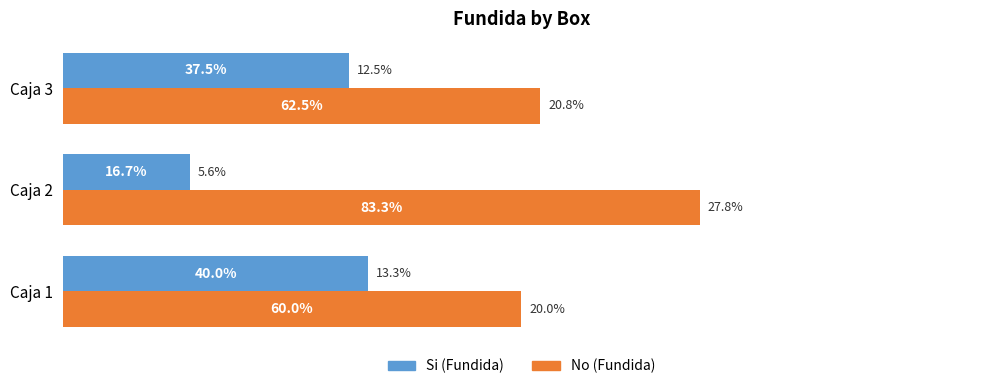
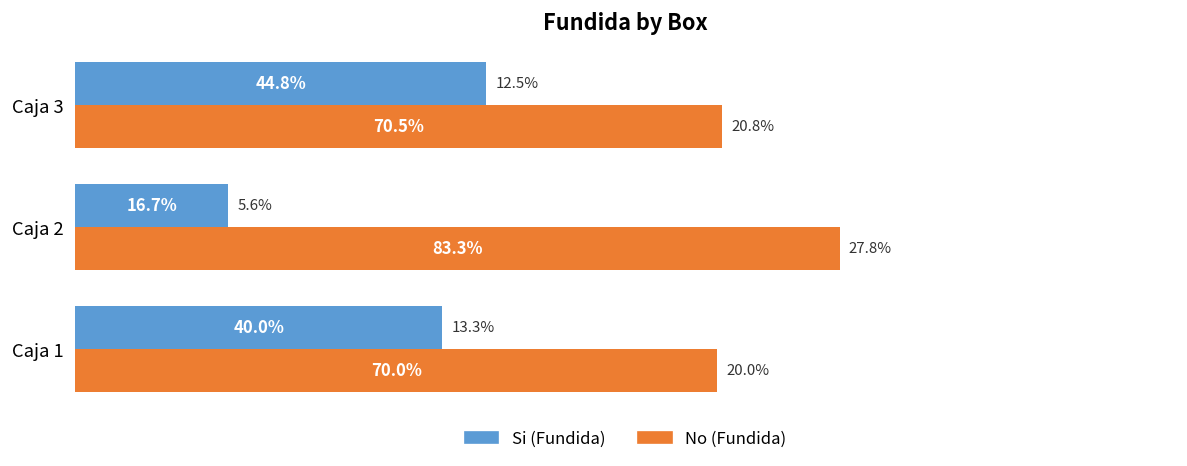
  {
    "Si (Fundida)": {
-     "Caja 3": "37.5%",
+     "Caja 3": "44.8%",
      "Caja 2": "16.7%",
      "Caja 1": "40.0%"
    },
    "No (Fundida)": {
-     "Caja 3": "62.5%",
+     "Caja 3": "70.5%",
      "Caja 2": "83.3%",
-     "Caja 1": "60.0%"
+     "Caja 1": "70.0%"
    }
  }
